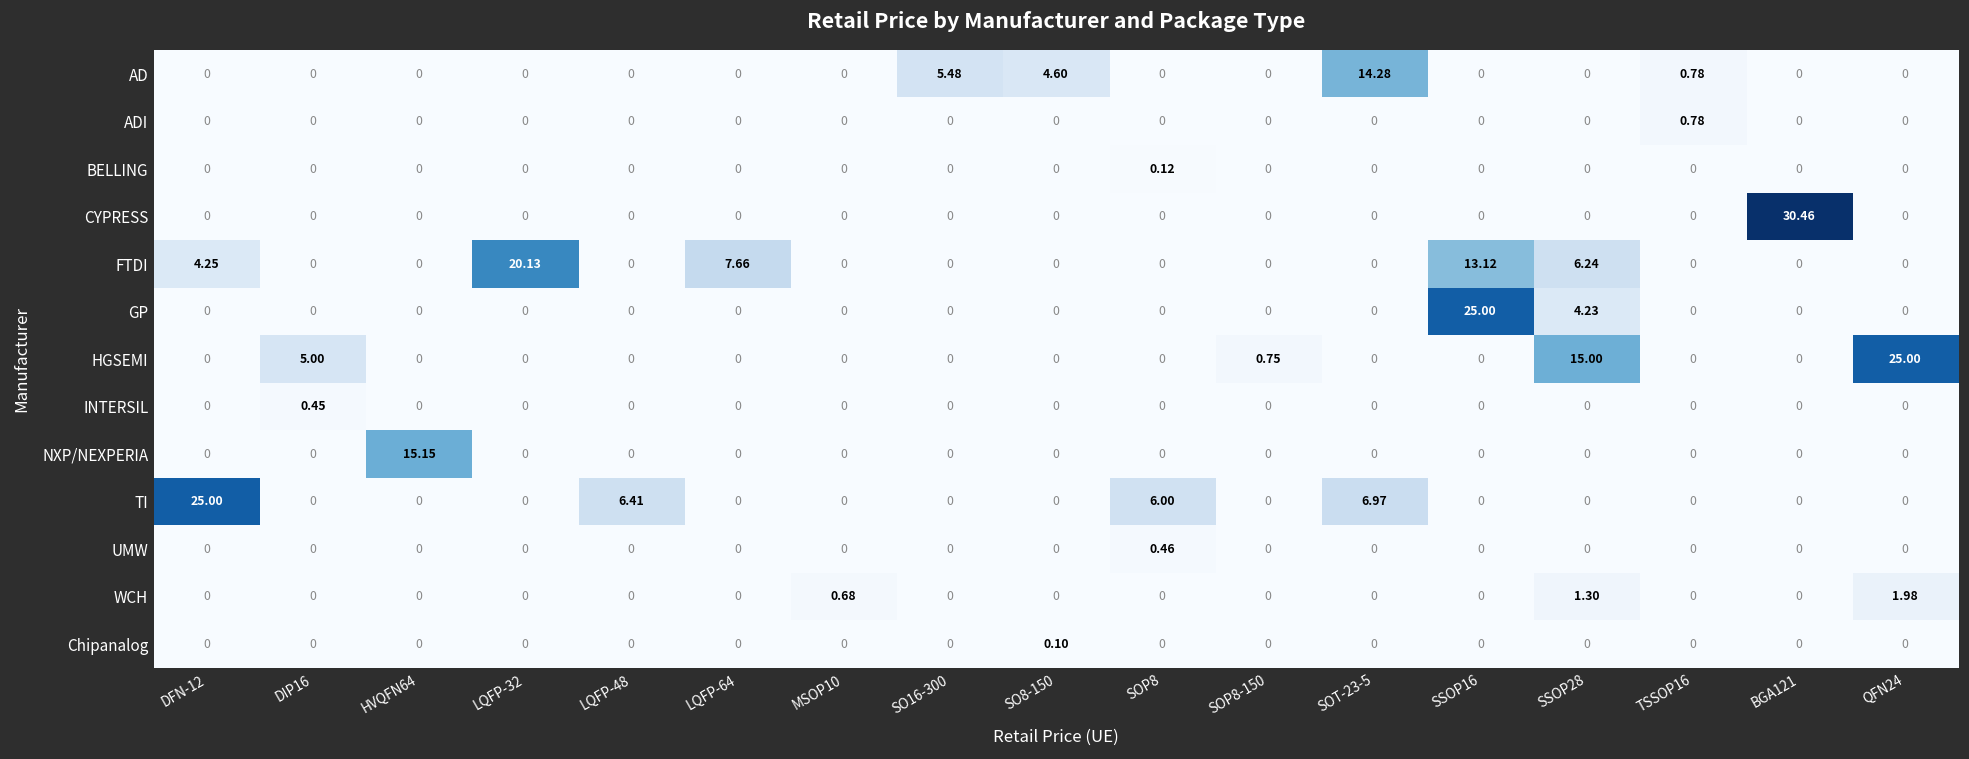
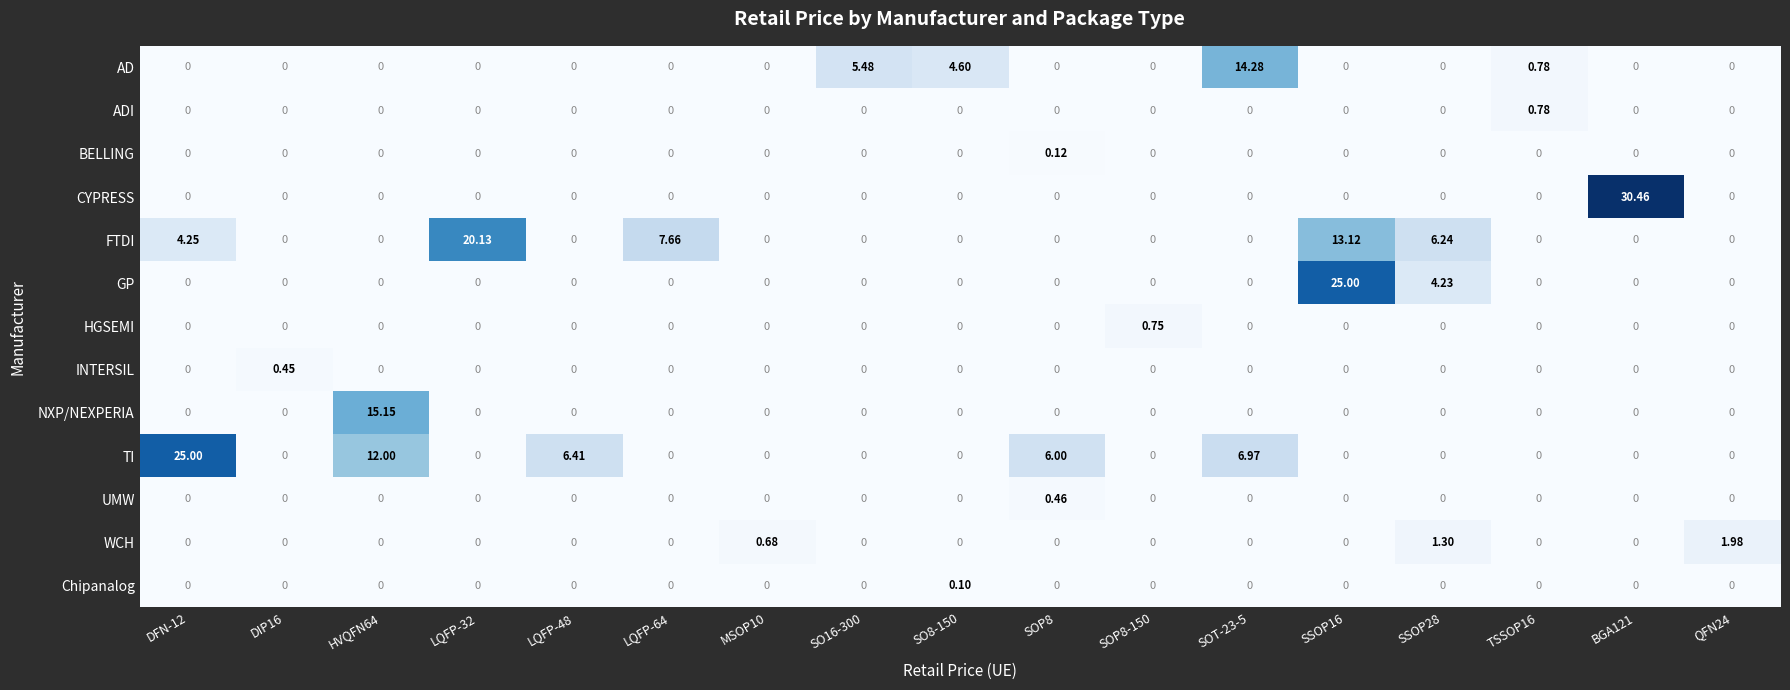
  {
    "HGSEMI": {
      "DFN-12": 0,
-     "DIP16": 5.00,
+     "DIP16": 0,
      "HVQFN64": 0,
      "LQFP-32": 0,
      "LQFP-48": 0,
      "LQFP-64": 0,
      "MSOP10": 0,
      "SO16-300": 0,
      "SO8-150": 0,
      "SOP8": 0,
      "SOP8-150": 0.75,
      "SOT-23-5": 0,
      "SSOP16": 0,
-     "SSOP28": 15.00,
+     "SSOP28": 0,
      "TSSOP16": 0,
      "BGA121": 0,
-     "QFN24": 25.00
+     "QFN24": 0
    },
    "TI": {
      "DFN-12": 25.00,
      "DIP16": 0,
-     "HVQFN64": 0,
+     "HVQFN64": 12.00,
      "LQFP-32": 0,
      "LQFP-48": 6.41,
      "LQFP-64": 0,
      "MSOP10": 0,
      "SO16-300": 0,
      "SO8-150": 0,
      "SOP8": 6.00,
      "SOP8-150": 0,
      "SOT-23-5": 6.97,
      "SSOP16": 0,
      "SSOP28": 0,
      "TSSOP16": 0,
      "BGA121": 0,
      "QFN24": 0
    }
  }
